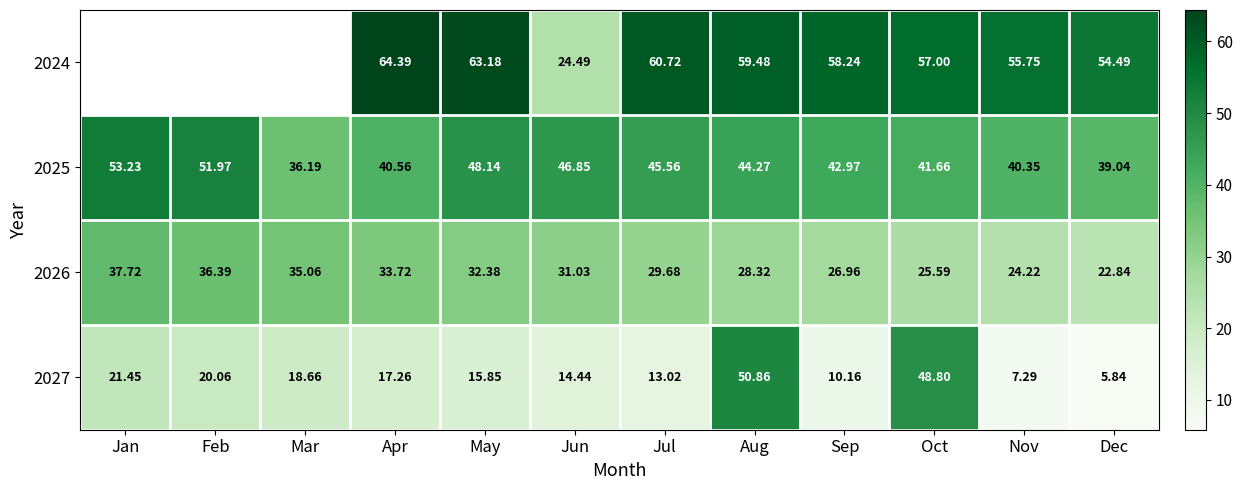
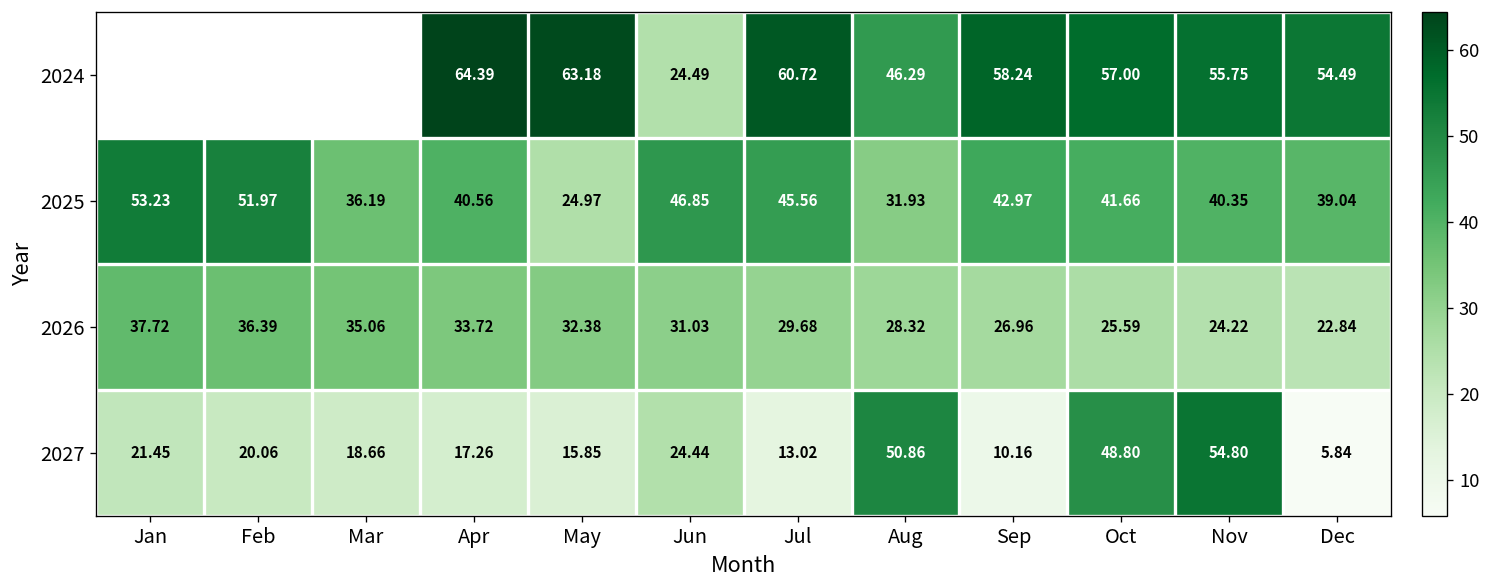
  {
    "2024": {
      "Apr": 64.39,
      "May": 63.18,
      "Jun": 24.49,
      "Jul": 60.72,
-     "Aug": 59.48,
+     "Aug": 46.29,
      "Sep": 58.24,
      "Oct": 57.00,
      "Nov": 55.75,
      "Dec": 54.49
    },
    "2025": {
      "Jan": 53.23,
      "Feb": 51.97,
      "Mar": 36.19,
      "Apr": 40.56,
-     "May": 48.14,
+     "May": 24.97,
      "Jun": 46.85,
      "Jul": 45.56,
-     "Aug": 44.27,
+     "Aug": 31.93,
      "Sep": 42.97,
      "Oct": 41.66,
      "Nov": 40.35,
      "Dec": 39.04
    },
    "2026": {
      "Jan": 37.72,
      "Feb": 36.39,
      "Mar": 35.06,
      "Apr": 33.72,
      "May": 32.38,
      "Jun": 31.03,
      "Jul": 29.68,
      "Aug": 28.32,
      "Sep": 26.96,
      "Oct": 25.59,
      "Nov": 24.22,
      "Dec": 22.84
    },
    "2027": {
      "Jan": 21.45,
      "Feb": 20.06,
      "Mar": 18.66,
      "Apr": 17.26,
      "May": 15.85,
-     "Jun": 14.44,
+     "Jun": 24.44,
      "Jul": 13.02,
      "Aug": 50.86,
      "Sep": 10.16,
      "Oct": 48.80,
-     "Nov": 7.29,
+     "Nov": 54.80,
      "Dec": 5.84
    }
  }
